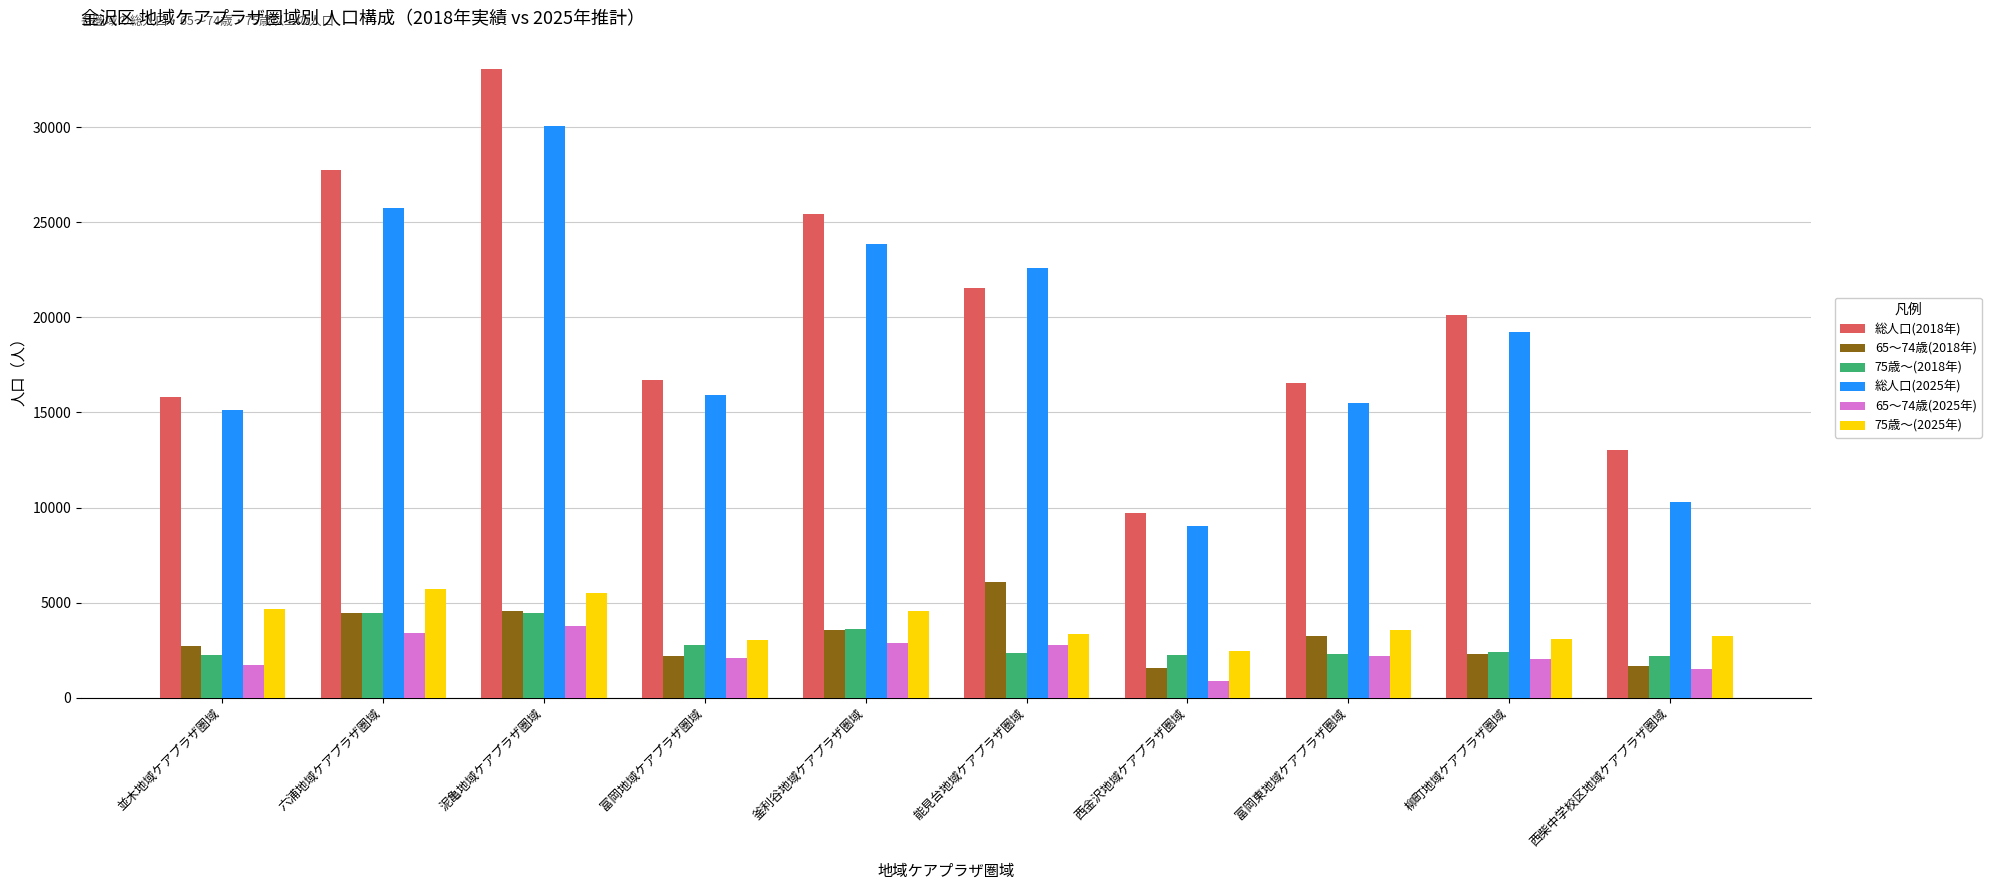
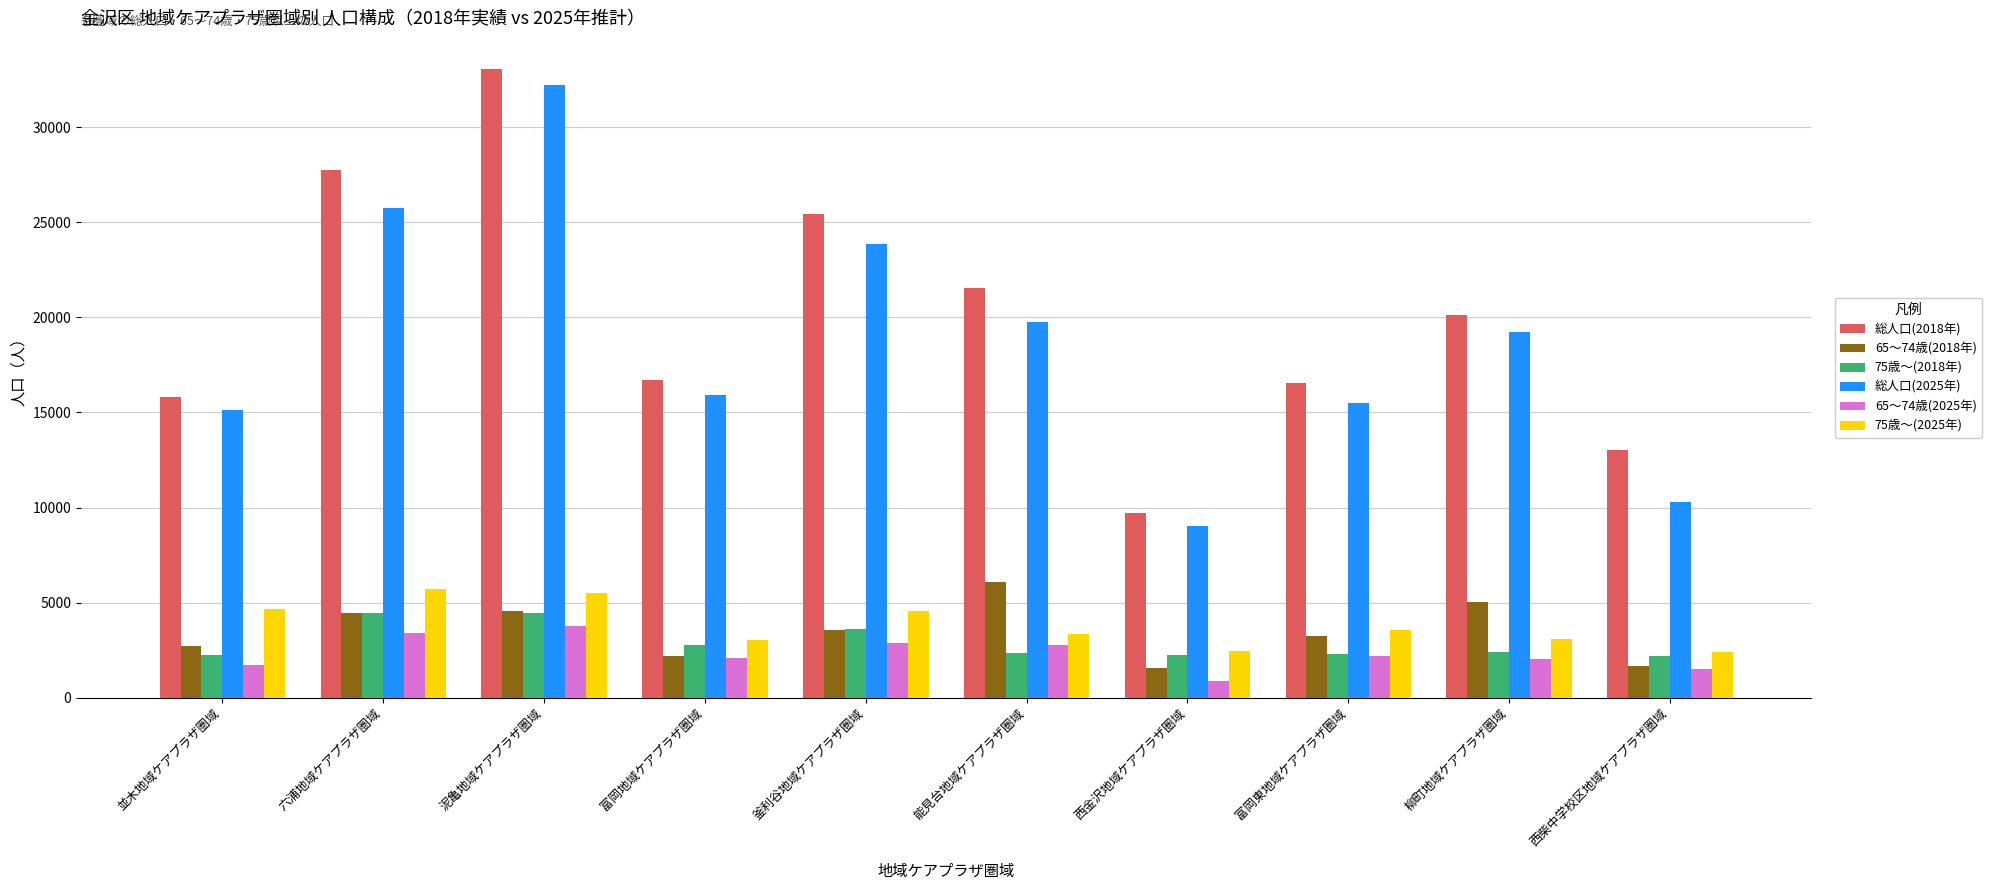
  {
    "総人口(2018年)": {
      "並木地域ケアプラザ圏域": 15800,
      "六浦地域ケアプラザ圏域": 27700,
      "泥亀地域ケアプラザ圏域": 33100,
      "富岡地域ケアプラザ圏域": 16700,
      "釜利谷地域ケアプラザ圏域": 25400,
      "能見台地域ケアプラザ圏域": 21500,
      "西金沢地域ケアプラザ圏域": 9700,
      "富岡東地域ケアプラザ圏域": 16500,
      "柳町地域ケアプラザ圏域": 20100,
      "西柴中学校区地域ケアプラザ圏域": 13100
    },
    "65～74歳(2018年)": {
      "並木地域ケアプラザ圏域": 2700,
      "六浦地域ケアプラザ圏域": 4400,
      "泥亀地域ケアプラザ圏域": 4600,
      "富岡地域ケアプラザ圏域": 2200,
      "釜利谷地域ケアプラザ圏域": 3600,
      "能見台地域ケアプラザ圏域": 6100,
      "西金沢地域ケアプラザ圏域": 1600,
      "富岡東地域ケアプラザ圏域": 3300,
-     "柳町地域ケアプラザ圏域": 2300,
+     "柳町地域ケアプラザ圏域": 5000,
      "西柴中学校区地域ケアプラザ圏域": 1700
    },
    "75歳～(2018年)": {
      "並木地域ケアプラザ圏域": 2200,
      "六浦地域ケアプラザ圏域": 4500,
      "泥亀地域ケアプラザ圏域": 4400,
      "富岡地域ケアプラザ圏域": 2800,
      "釜利谷地域ケアプラザ圏域": 3600,
      "能見台地域ケアプラザ圏域": 2300,
      "西金沢地域ケアプラザ圏域": 2300,
      "富岡東地域ケアプラザ圏域": 2300,
      "柳町地域ケアプラザ圏域": 2400,
      "西柴中学校区地域ケアプラザ圏域": 2200
    },
    "総人口(2025年)": {
      "並木地域ケアプラザ圏域": 15100,
      "六浦地域ケアプラザ圏域": 25700,
-     "泥亀地域ケアプラザ圏域": 30100,
+     "泥亀地域ケアプラザ圏域": 32200,
      "富岡地域ケアプラザ圏域": 15900,
      "釜利谷地域ケアプラザ圏域": 23900,
-     "能見台地域ケアプラザ圏域": 22600,
+     "能見台地域ケアプラザ圏域": 19700,
      "西金沢地域ケアプラザ圏域": 9000,
      "富岡東地域ケアプラザ圏域": 15500,
      "柳町地域ケアプラザ圏域": 19200,
      "西柴中学校区地域ケアプラザ圏域": 10300
    },
    "65～74歳(2025年)": {
      "並木地域ケアプラザ圏域": 1700,
      "六浦地域ケアプラザ圏域": 3400,
      "泥亀地域ケアプラザ圏域": 3800,
      "富岡地域ケアプラザ圏域": 2100,
      "釜利谷地域ケアプラザ圏域": 2900,
      "能見台地域ケアプラザ圏域": 2700,
      "西金沢地域ケアプラザ圏域": 900,
      "富岡東地域ケアプラザ圏域": 2200,
      "柳町地域ケアプラザ圏域": 2000,
      "西柴中学校区地域ケアプラザ圏域": 1500
    },
    "75歳～(2025年)": {
      "並木地域ケアプラザ圏域": 4700,
      "六浦地域ケアプラザ圏域": 5700,
      "泥亀地域ケアプラザ圏域": 5500,
      "富岡地域ケアプラザ圏域": 3000,
      "釜利谷地域ケアプラザ圏域": 4500,
      "能見台地域ケアプラザ圏域": 3300,
      "西金沢地域ケアプラザ圏域": 2500,
      "富岡東地域ケアプラザ圏域": 3500,
      "柳町地域ケアプラザ圏域": 3100,
-     "西柴中学校区地域ケアプラザ圏域": 3200
+     "西柴中学校区地域ケアプラザ圏域": 2400
    }
  }
